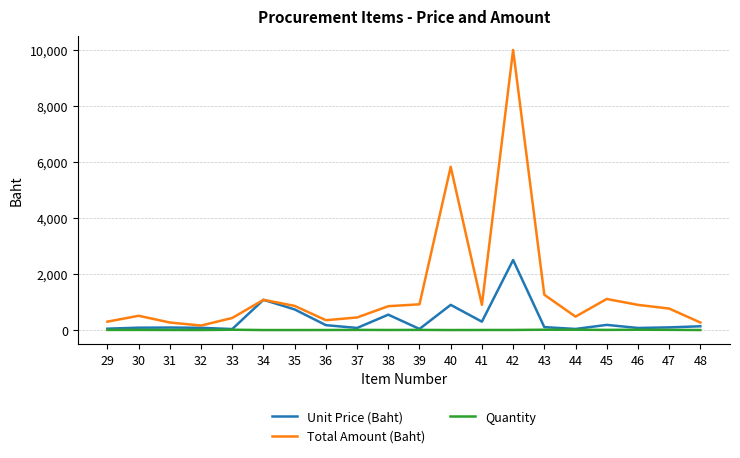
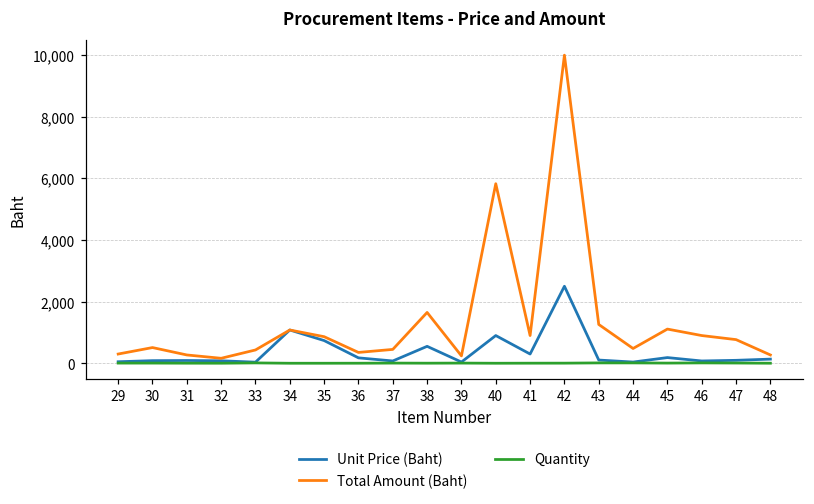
  {
    "Unit Price (Baht)": {
      "35": "700",
      "36": "200",
      "38": "600",
      "40": "900",
      "41": "300",
      "42": "2,500",
      "43": "100",
      "45": "200",
      "48": "100"
    },
    "Total Amount (Baht)": {
      "29": "300",
      "30": "500",
      "31": "300",
      "33": "400",
      "35": "900",
      "36": "400",
      "37": "500",
-     "38": "900",
-     "39": "900",
+     "38": "1,700",
+     "39": "200",
      "40": "5,800",
      "41": "900",
      "42": "10,000",
      "43": "1,300",
      "44": "500",
      "45": "1,100",
      "46": "900",
      "47": "800",
      "48": "300"
    },
    "Quantity": {
      "34": "0",
      "35": "0",
      "36": "0",
      "38": "0",
      "40": "0",
      "41": "0",
      "42": "0",
      "43": "0",
      "45": "0",
      "48": "0"
    }
  }
